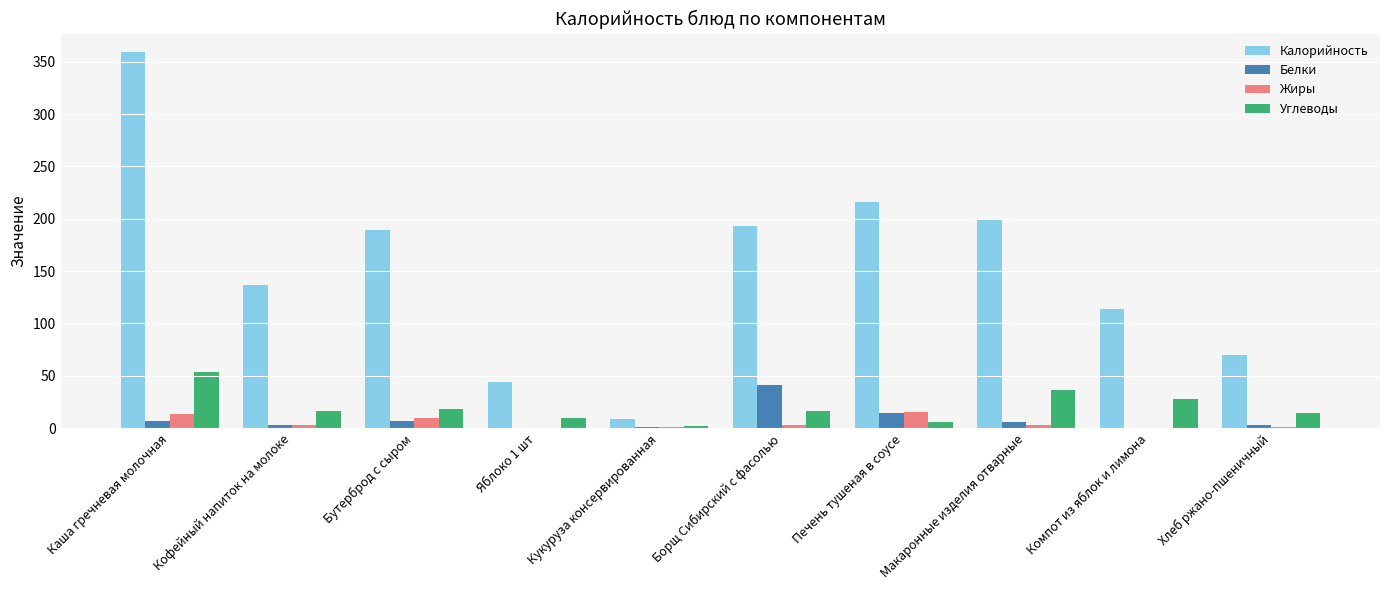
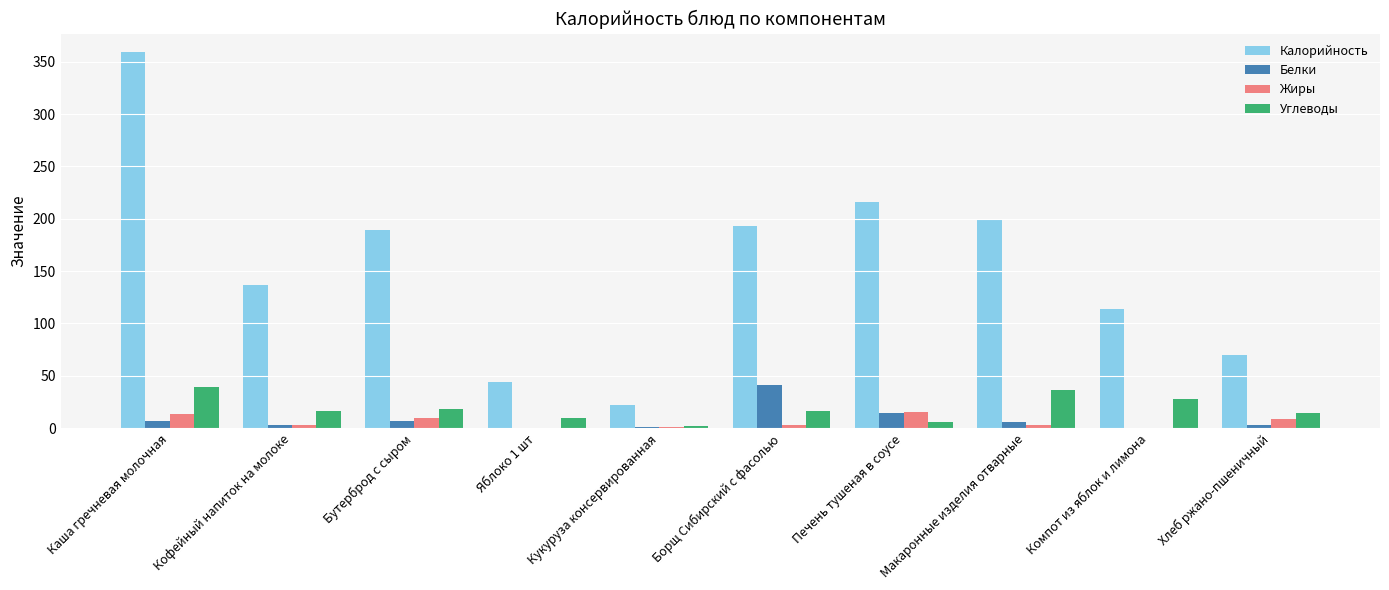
  {
    "Калорийность": {
      "Каша гречневая молочная": 359,
      "Кофейный напиток на молоке": 137,
      "Бутерброд с сыром": 189,
      "Яблоко 1 шт": 44,
-     "Кукуруза консервированная": 9,
+     "Кукуруза консервированная": 22,
      "Борщ Сибирский с фасолью": 193,
      "Печень тушеная в соусе": 216,
      "Макаронные изделия отварные": 199,
      "Компот из яблок и лимона": 114,
      "Хлеб ржано-пшеничный": 70
    },
    "Белки": {
      "Каша гречневая молочная": 7,
      "Кофейный напиток на молоке": 3,
      "Бутерброд с сыром": 7,
      "Яблоко 1 шт": 0,
      "Борщ Сибирский с фасолью": 41,
      "Печень тушеная в соусе": 14,
      "Макаронные изделия отварные": 6,
      "Компот из яблок и лимона": 0,
      "Хлеб ржано-пшеничный": 3
    },
    "Жиры": {
      "Каша гречневая молочная": 13,
      "Кофейный напиток на молоке": 3,
      "Бутерброд с сыром": 10,
      "Яблоко 1 шт": 0,
      "Борщ Сибирский с фасолью": 3,
      "Печень тушеная в соусе": 15,
      "Макаронные изделия отварные": 3,
      "Компот из яблок и лимона": 0,
-     "Хлеб ржано-пшеничный": 1
+     "Хлеб ржано-пшеничный": 9
    },
    "Углеводы": {
-     "Каша гречневая молочная": 54,
+     "Каша гречневая молочная": 39,
      "Кофейный напиток на молоке": 16,
      "Бутерброд с сыром": 18,
      "Яблоко 1 шт": 10,
      "Борщ Сибирский с фасолью": 16,
      "Печень тушеная в соусе": 6,
      "Макаронные изделия отварные": 36,
      "Компот из яблок и лимона": 28,
      "Хлеб ржано-пшеничный": 14
    }
  }
